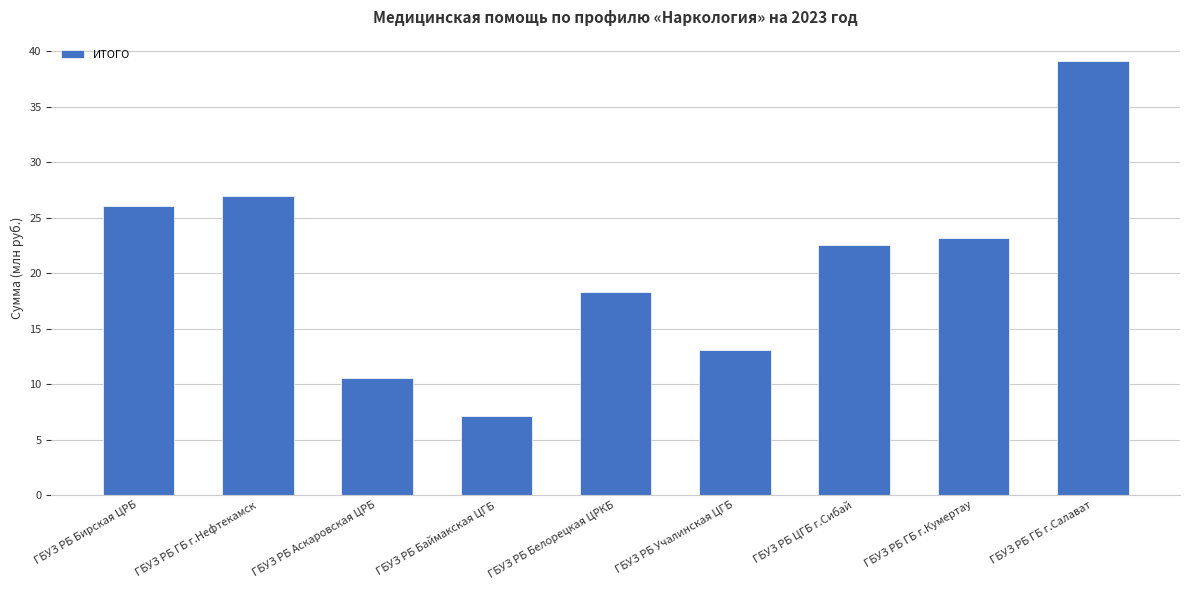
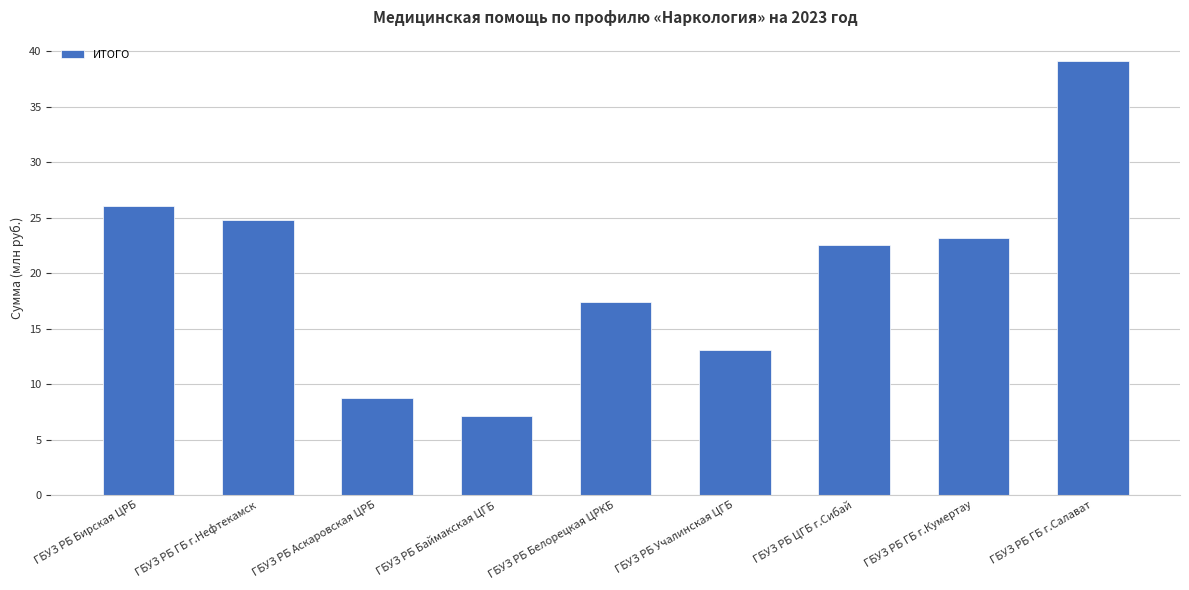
  {
    "ГБУЗ РБ Бирская ЦРБ": 26.1,
-   "ГБУЗ РБ ГБ г.Нефтекамск": 26.9,
-   "ГБУЗ РБ Аскаровская ЦРБ": 10.6,
+   "ГБУЗ РБ ГБ г.Нефтекамск": 24.8,
+   "ГБУЗ РБ Аскаровская ЦРБ": 8.8,
    "ГБУЗ РБ Баймакская ЦГБ": 7.2,
-   "ГБУЗ РБ Белорецкая ЦРКБ": 18.3,
+   "ГБУЗ РБ Белорецкая ЦРКБ": 17.4,
    "ГБУЗ РБ Учалинская ЦГБ": 13.1,
    "ГБУЗ РБ ЦГБ г.Сибай": 22.5,
    "ГБУЗ РБ ГБ г.Кумертау": 23.2,
    "ГБУЗ РБ ГБ г.Салават": 39.1
  }
